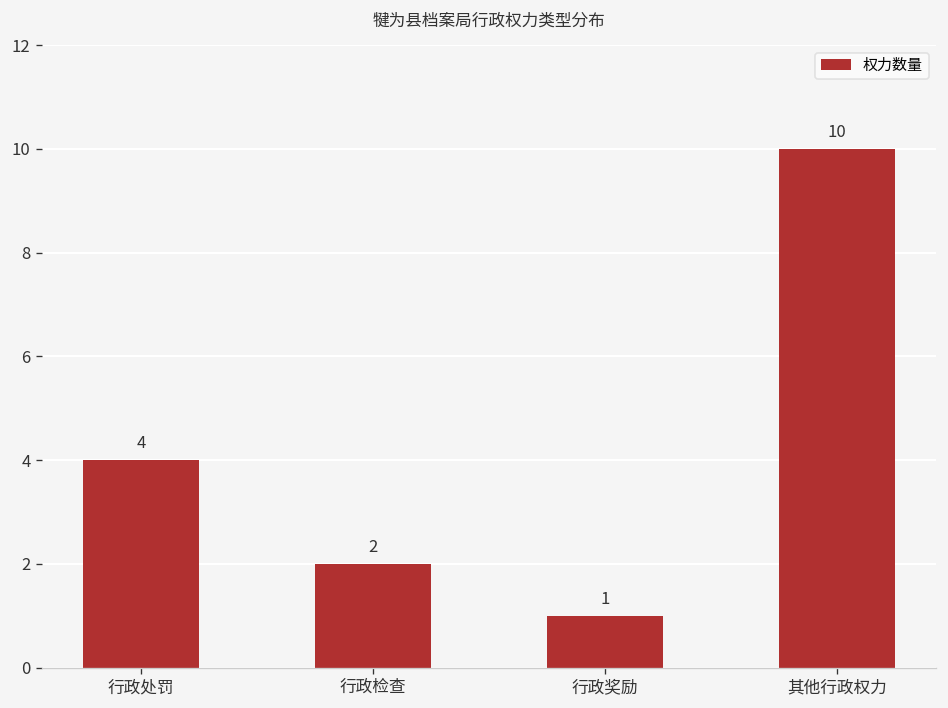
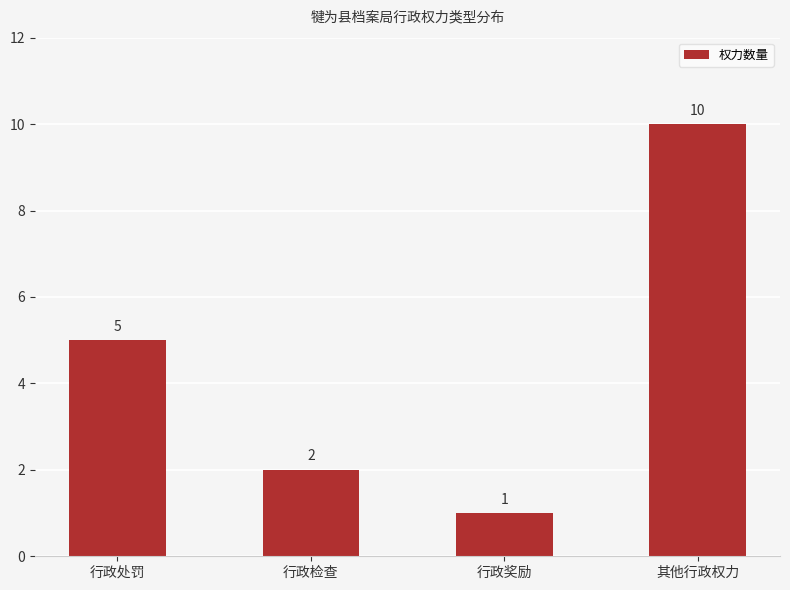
  {
-   "行政处罚": 4,
+   "行政处罚": 5,
    "行政检查": 2,
    "行政奖励": 1,
    "其他行政权力": 10
  }
